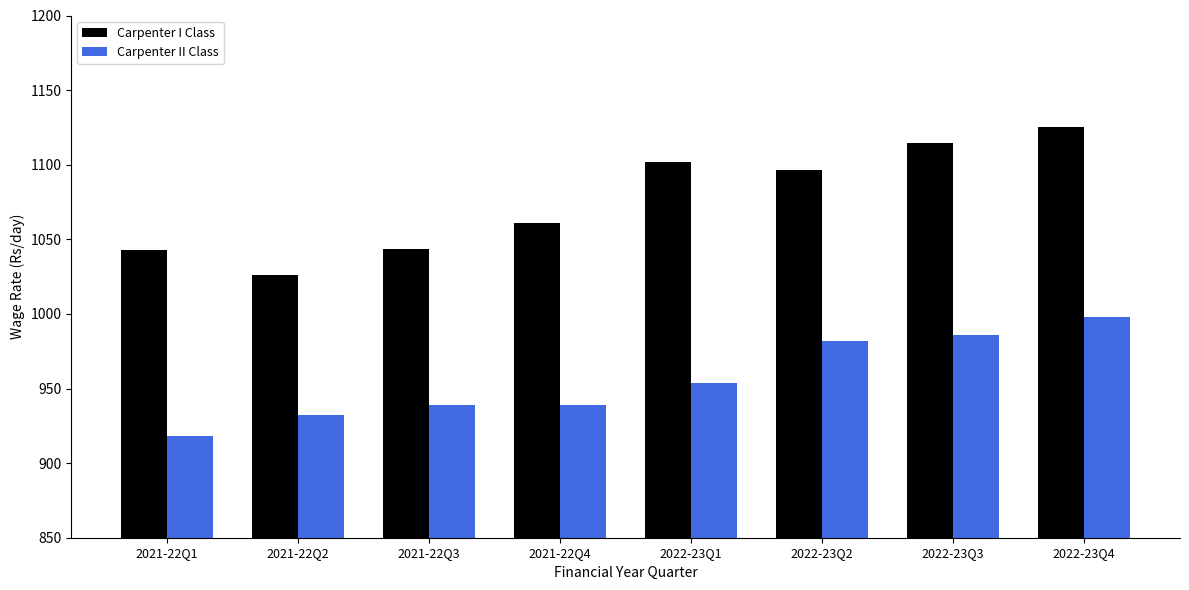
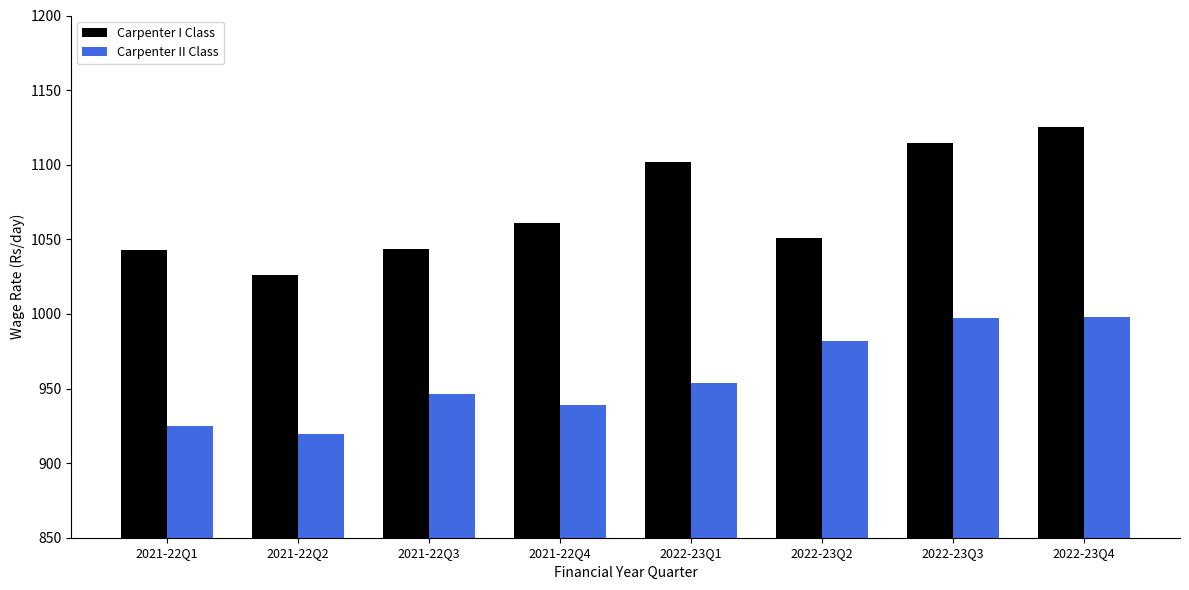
  {
    "Carpenter I Class": {
      "2021-22Q1": 1043,
      "2021-22Q2": 1026,
      "2021-22Q3": 1043,
      "2021-22Q4": 1061,
      "2022-23Q1": 1102,
-     "2022-23Q2": 1096,
+     "2022-23Q2": 1051,
      "2022-23Q3": 1114,
      "2022-23Q4": 1125
    },
    "Carpenter II Class": {
-     "2021-22Q1": 918,
-     "2021-22Q2": 932,
-     "2021-22Q3": 939,
+     "2021-22Q1": 925,
+     "2021-22Q2": 920,
+     "2021-22Q3": 946,
      "2021-22Q4": 939,
      "2022-23Q1": 954,
      "2022-23Q2": 982,
-     "2022-23Q3": 986,
+     "2022-23Q3": 998,
      "2022-23Q4": 998
    }
  }
